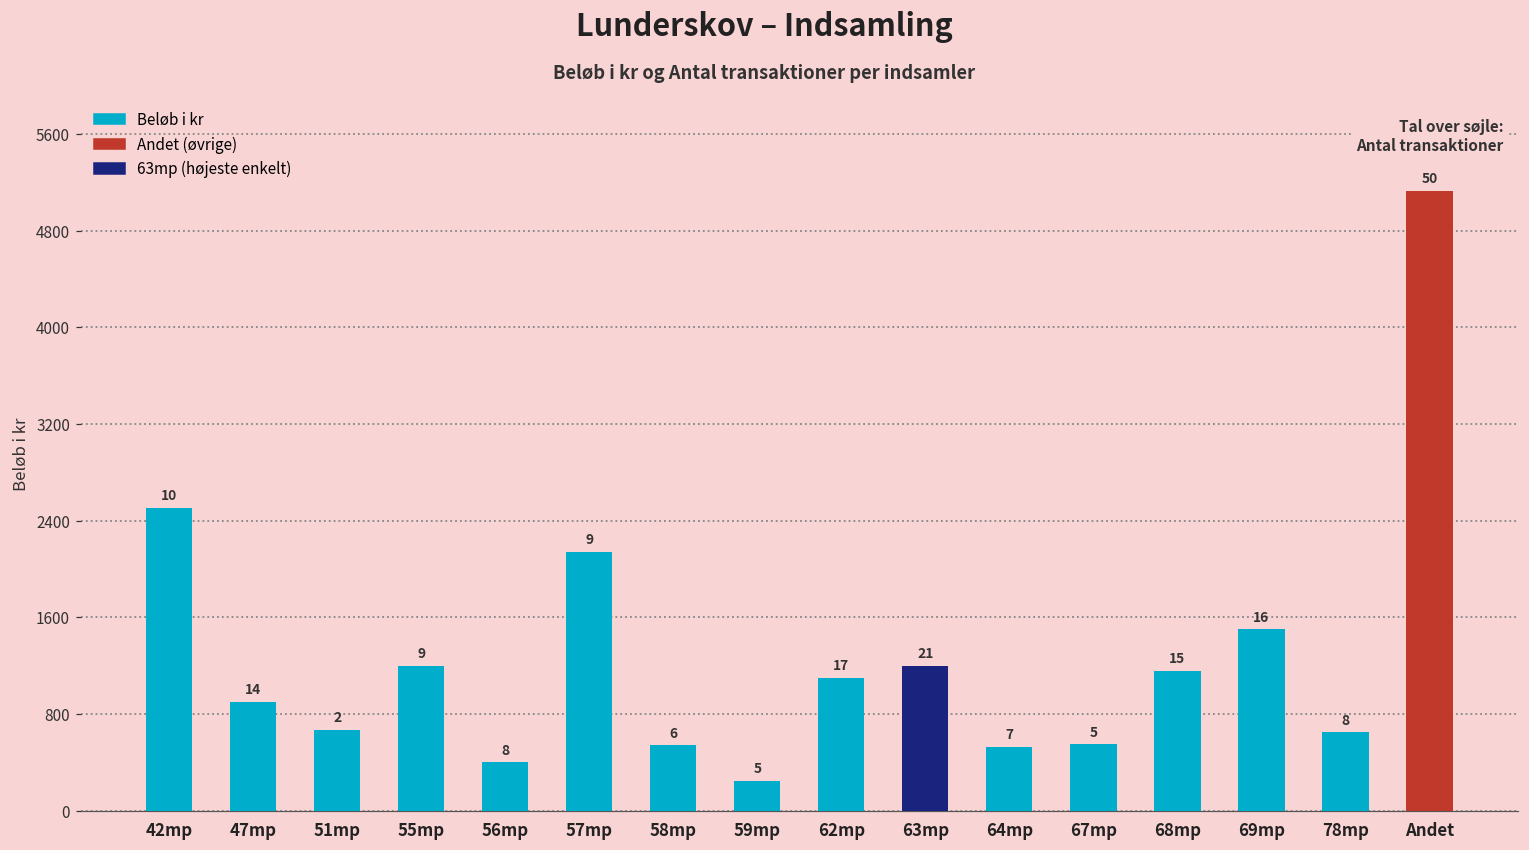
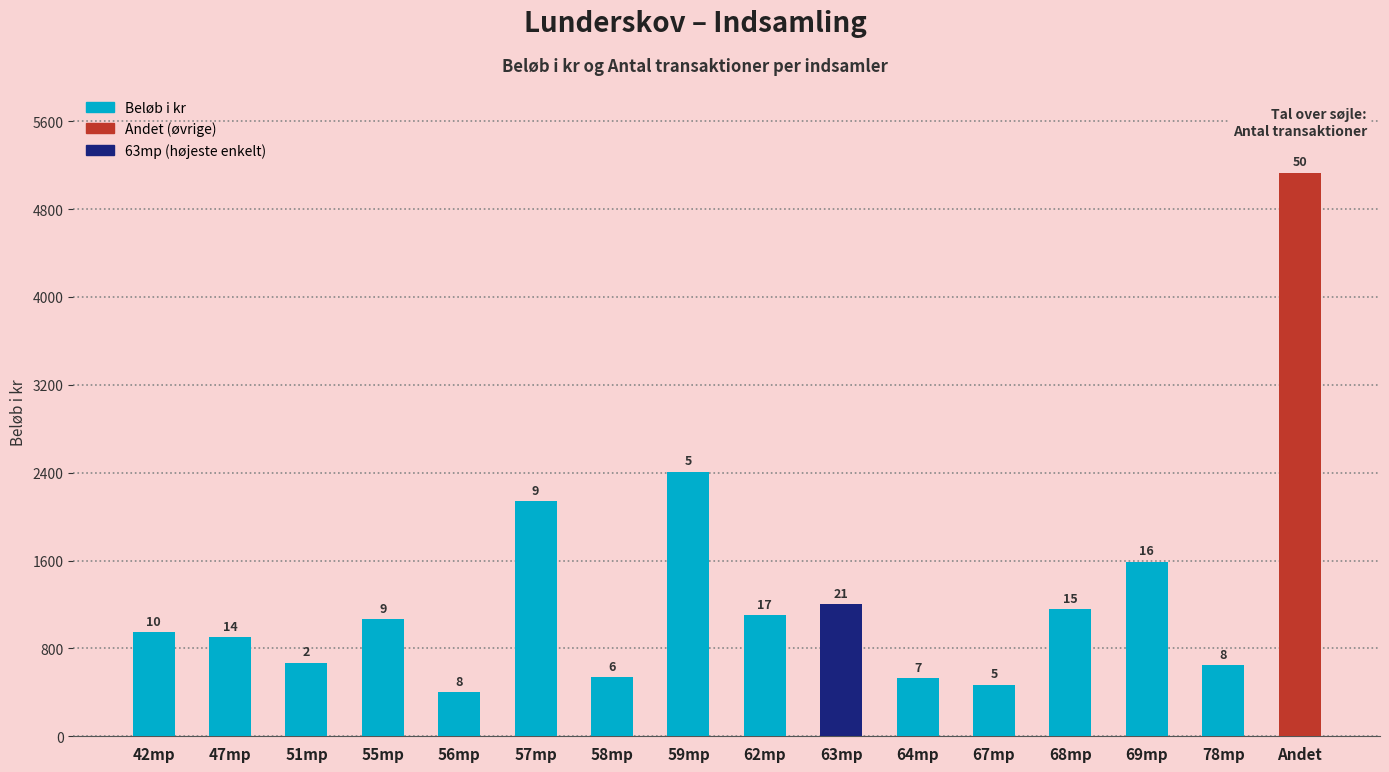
  {
-   "42mp": 2510,
-   "55mp": 1200,
-   "59mp": 250,
-   "67mp": 550,
-   "69mp": 1500
+   "42mp": 950,
+   "55mp": 1070,
+   "59mp": 2410,
+   "67mp": 470,
+   "69mp": 1590
  }
